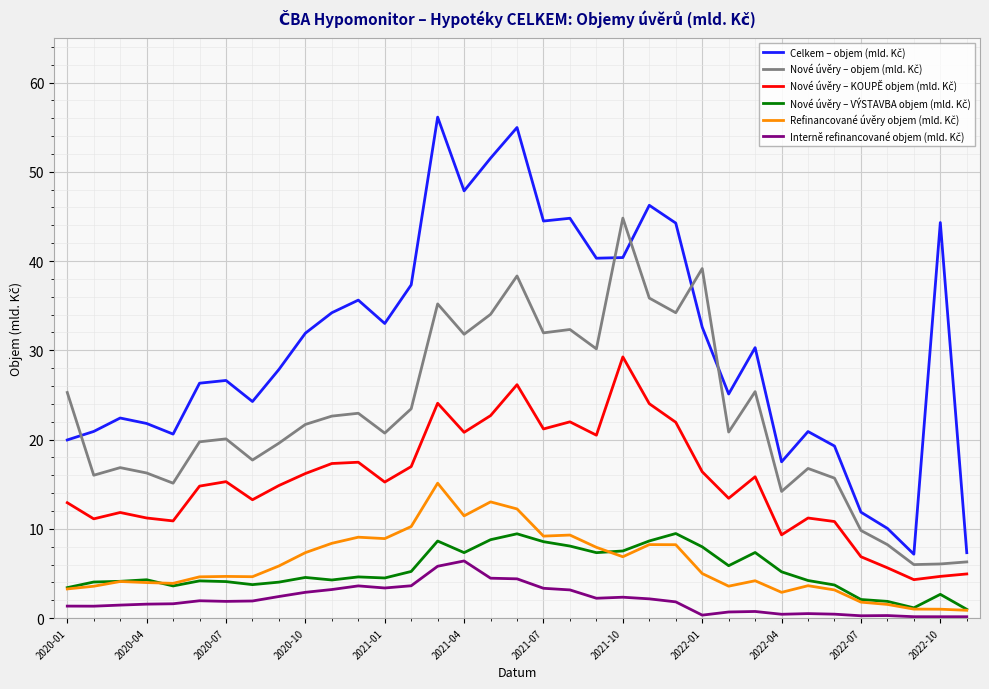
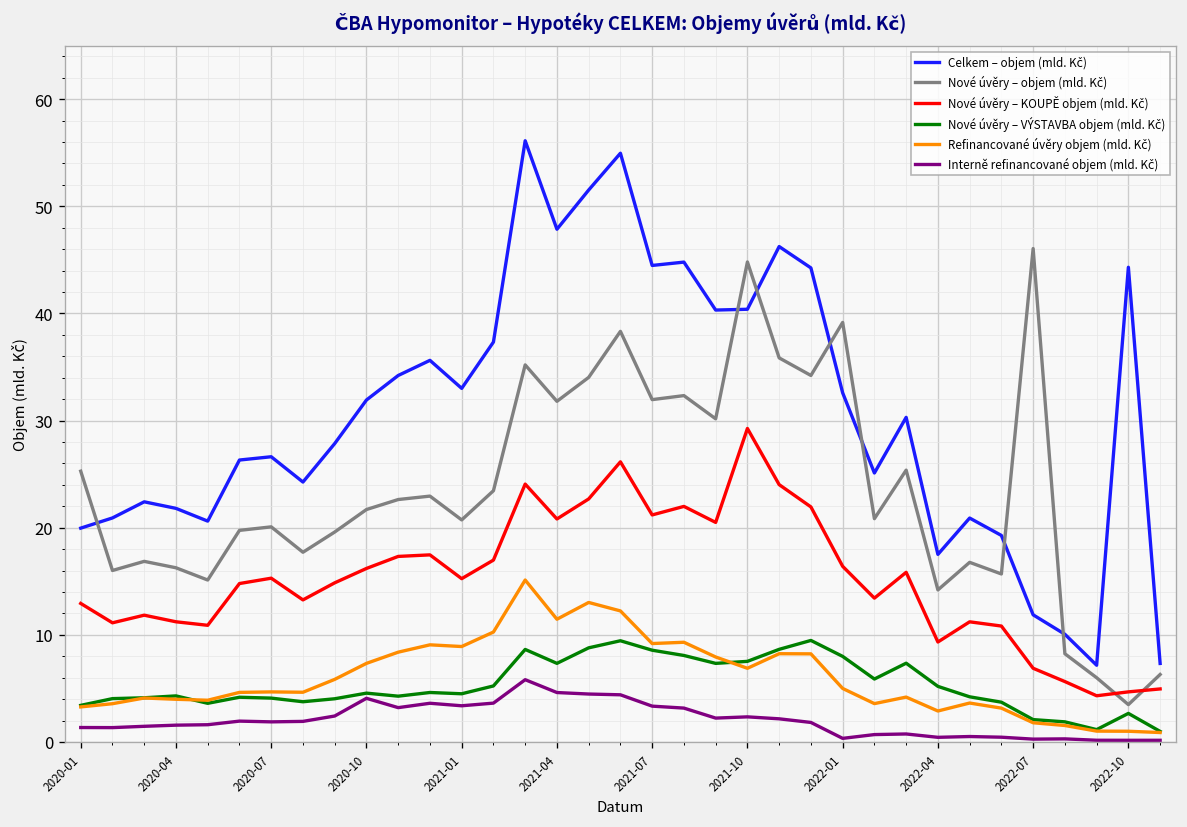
  {
    "Celkem – objem (mld. Kč)": {
      "2020-01": 20,
      "2020-04": 22,
      "2020-07": 27,
      "2020-10": 32,
      "2021-01": 33,
      "2021-04": 48,
      "2021-07": 44,
      "2021-10": 40,
      "2022-01": 33,
      "2022-04": 18,
      "2022-07": 12,
      "2022-10": 44
    },
    "Nové úvěry – objem (mld. Kč)": {
      "2020-01": 25,
      "2020-04": 16,
      "2020-07": 20,
      "2020-10": 22,
      "2021-01": 21,
      "2021-04": 32,
      "2021-07": 32,
      "2021-10": 45,
      "2022-01": 39,
      "2022-04": 14,
-     "2022-07": 10,
-     "2022-10": 6
+     "2022-07": 46,
+     "2022-10": 3
    },
    "Nové úvěry – KOUPĚ objem (mld. Kč)": {
      "2020-01": 13,
      "2020-04": 11,
      "2020-07": 15,
      "2020-10": 16,
      "2021-01": 15,
      "2021-04": 21,
      "2021-07": 21,
      "2021-10": 29,
      "2022-01": 16,
      "2022-04": 9,
      "2022-07": 7,
      "2022-10": 5
    },
    "Nové úvěry – VÝSTAVBA objem (mld. Kč)": {
      "2020-04": 4,
      "2020-07": 4,
      "2020-10": 5,
      "2021-01": 4,
      "2021-04": 7,
      "2021-07": 9,
      "2021-10": 8,
      "2022-01": 8,
      "2022-04": 5,
      "2022-07": 2,
      "2022-10": 3
    },
    "Refinancované úvěry objem (mld. Kč)": {
      "2020-04": 4,
      "2020-07": 5,
      "2020-10": 7,
      "2021-01": 9,
      "2021-04": 11,
      "2021-07": 9,
      "2021-10": 7,
      "2022-01": 5,
      "2022-04": 3,
      "2022-07": 2,
      "2022-10": 1
    },
    "Interně refinancované objem (mld. Kč)": {
      "2020-01": 1,
      "2020-04": 2,
      "2020-07": 2,
-     "2020-10": 3,
+     "2020-10": 4,
      "2021-01": 3,
-     "2021-04": 6,
+     "2021-04": 5,
      "2021-07": 3,
      "2021-10": 2,
      "2022-01": 0,
      "2022-04": 0,
      "2022-07": 0,
      "2022-10": 0
    }
  }
